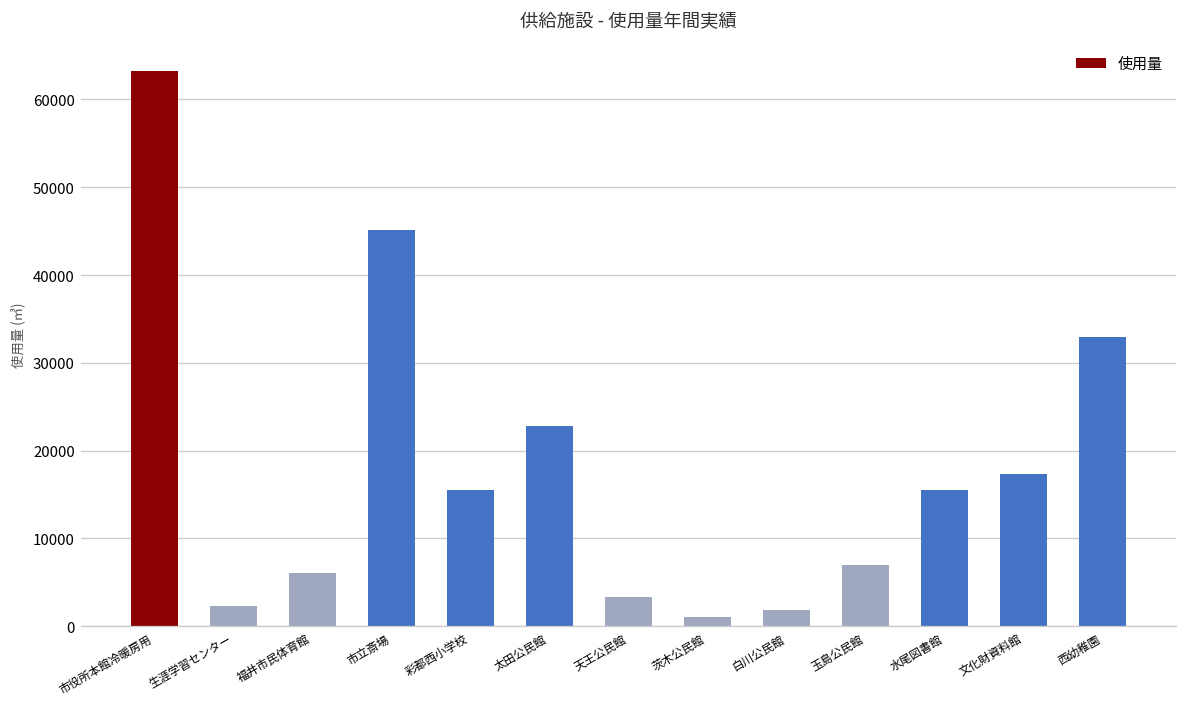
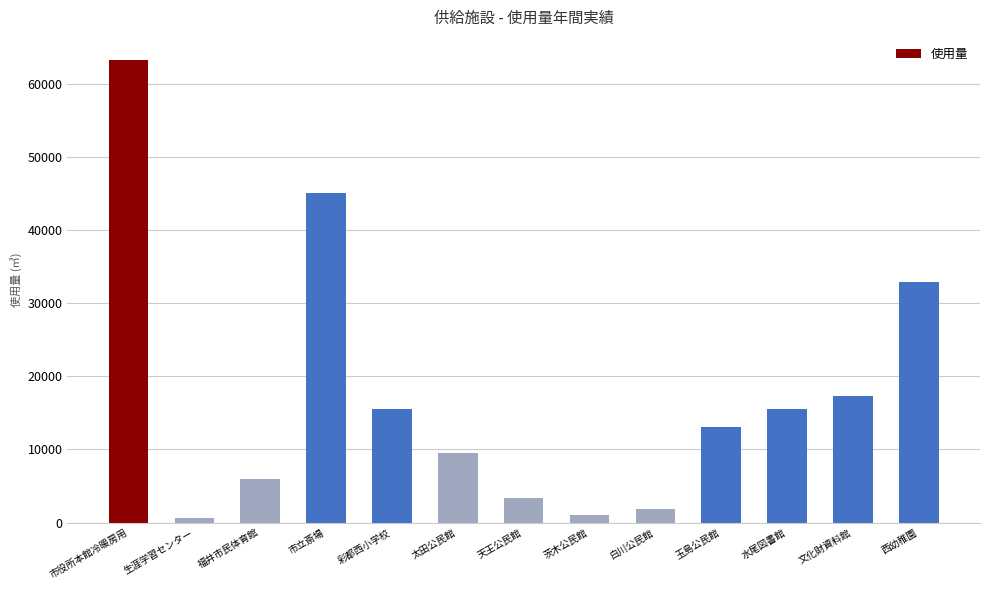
  {
    "市役所本館冷暖房用": 63000,
-   "生涯学習センター": 2000,
+   "生涯学習センター": 1000,
    "福井市民体育館": 6000,
    "市立斎場": 45000,
    "彩都西小学校": 16000,
-   "太田公民館": 23000,
+   "太田公民館": 9000,
    "天王公民館": 3000,
    "茨木公民館": 1000,
    "白川公民館": 2000,
-   "玉島公民館": 7000,
+   "玉島公民館": 13000,
    "水尾図書館": 16000,
    "文化財資料館": 17000,
    "西幼稚園": 33000
  }
